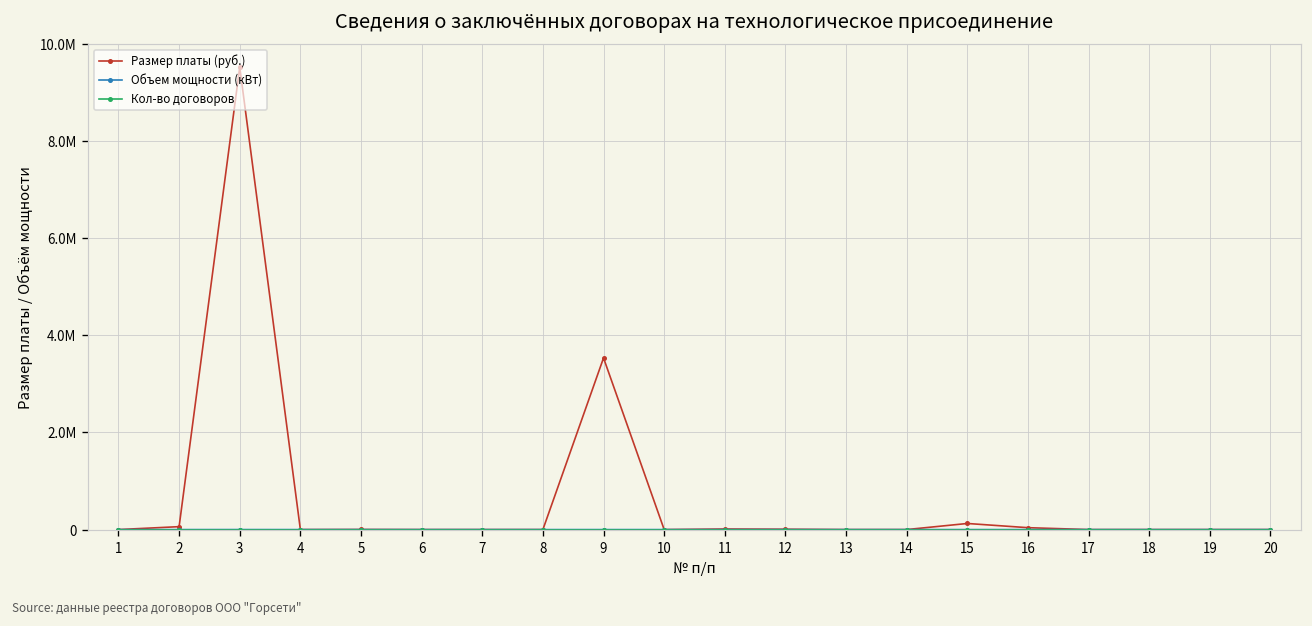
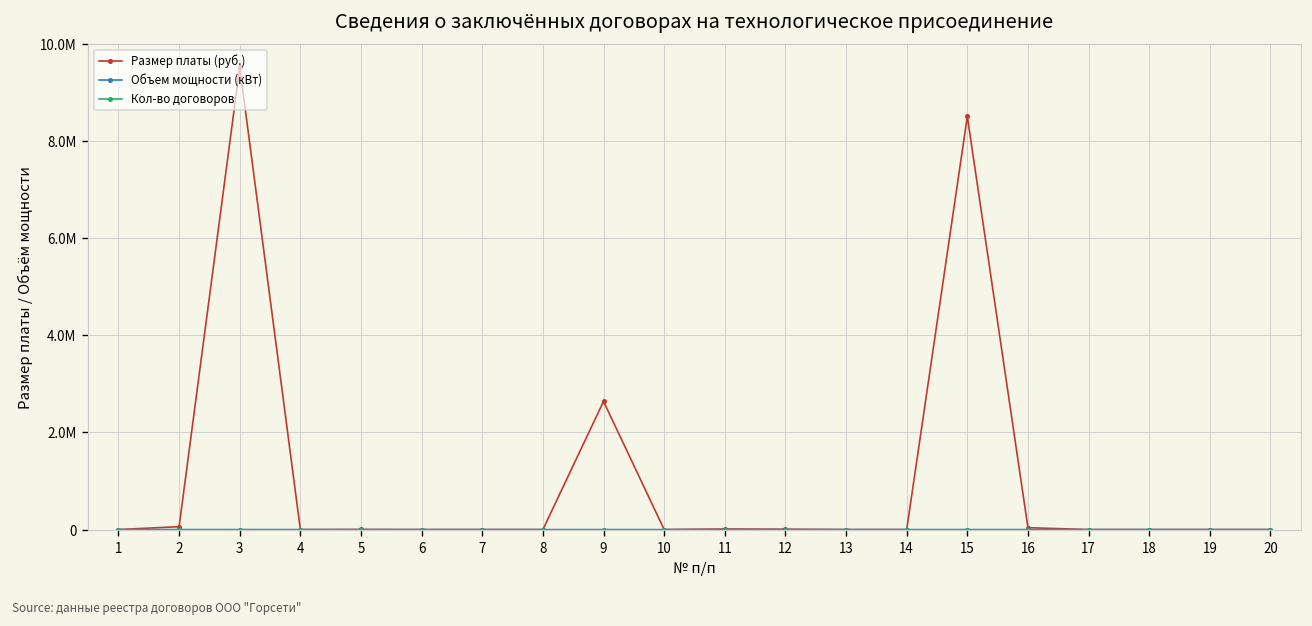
  {
    "Размер платы (руб.)": {
-     "9": 3500000,
-     "15": 100000
+     "9": 2600000,
+     "15": 8500000
    },
    "Кол-во договоров": {
      "3": 0,
      "9": 0,
      "15": 0
    }
  }
